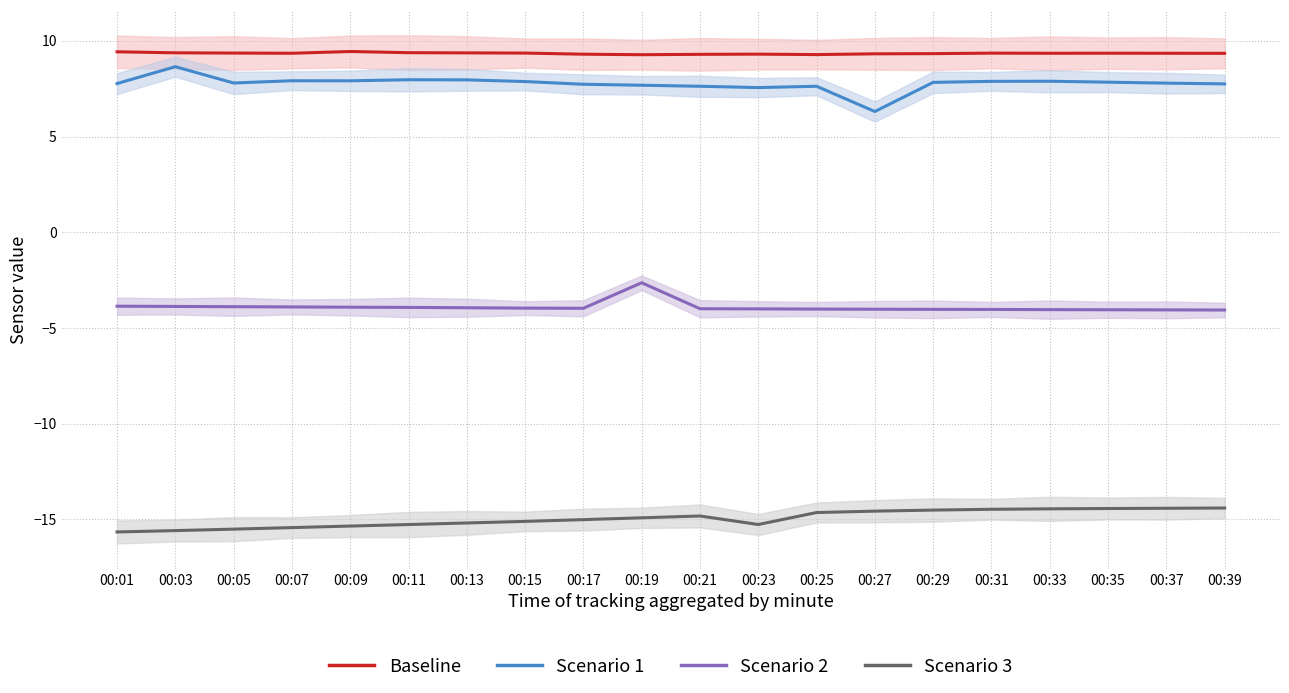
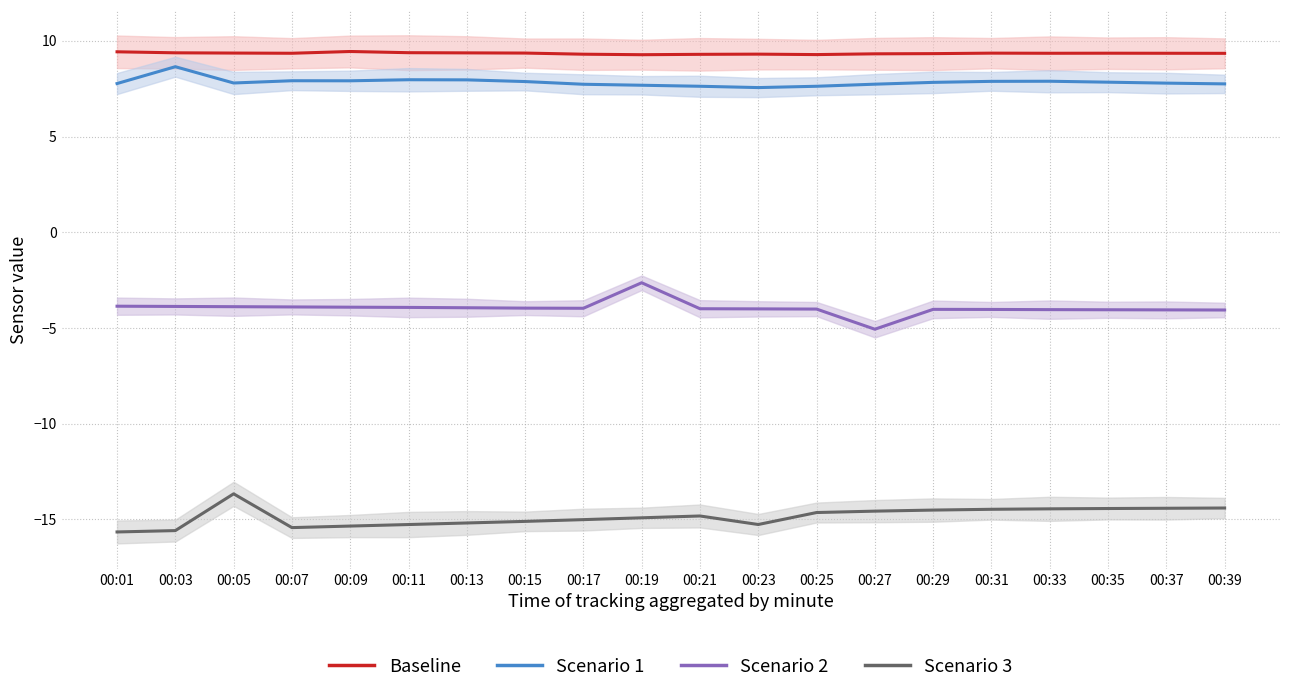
  {
    "Baseline": {
      "00:01": 9.4,
      "00:03": 9.4,
      "00:05": 9.4,
      "00:07": 9.3,
      "00:09": 9.4,
      "00:11": 9.4,
      "00:13": 9.4,
      "00:15": 9.4,
      "00:17": 9.3,
      "00:19": 9.3,
      "00:21": 9.3,
      "00:23": 9.3,
      "00:25": 9.3,
      "00:27": 9.3,
      "00:29": 9.3,
      "00:31": 9.4,
      "00:33": 9.3,
      "00:35": 9.4,
      "00:37": 9.3,
      "00:39": 9.3
    },
    "Scenario 1": {
      "00:01": 7.8,
      "00:03": 8.6,
      "00:05": 7.8,
      "00:07": 7.9,
      "00:09": 7.9,
      "00:11": 8.0,
      "00:13": 8.0,
      "00:15": 7.9,
      "00:17": 7.7,
      "00:19": 7.7,
      "00:21": 7.6,
      "00:23": 7.6,
      "00:25": 7.6,
-     "00:27": 6.3,
+     "00:27": 7.7,
      "00:29": 7.8,
      "00:31": 7.9,
      "00:33": 7.9,
      "00:35": 7.8,
      "00:37": 7.8,
      "00:39": 7.7
    },
    "Scenario 2": {
      "00:01": -3.9,
      "00:03": -3.9,
      "00:05": -3.9,
      "00:07": -3.9,
      "00:09": -3.9,
      "00:11": -3.9,
      "00:13": -3.9,
      "00:15": -4.0,
      "00:17": -4.0,
      "00:19": -2.6,
      "00:21": -4.0,
      "00:23": -4.0,
      "00:25": -4.0,
-     "00:27": -4.0,
+     "00:27": -5.1,
      "00:29": -4.0,
      "00:31": -4.0,
      "00:33": -4.0,
      "00:35": -4.0,
      "00:37": -4.1,
      "00:39": -4.1
    },
    "Scenario 3": {
      "00:01": -15.7,
      "00:03": -15.6,
-     "00:05": -15.5,
+     "00:05": -13.7,
      "00:07": -15.4,
      "00:09": -15.3,
      "00:11": -15.3,
      "00:13": -15.2,
      "00:15": -15.1,
      "00:17": -15.0,
      "00:19": -14.9,
      "00:21": -14.8,
      "00:23": -15.3,
      "00:25": -14.6,
      "00:27": -14.6,
      "00:29": -14.5,
      "00:31": -14.5,
      "00:33": -14.4,
      "00:35": -14.4,
      "00:37": -14.4,
      "00:39": -14.4
    }
  }
